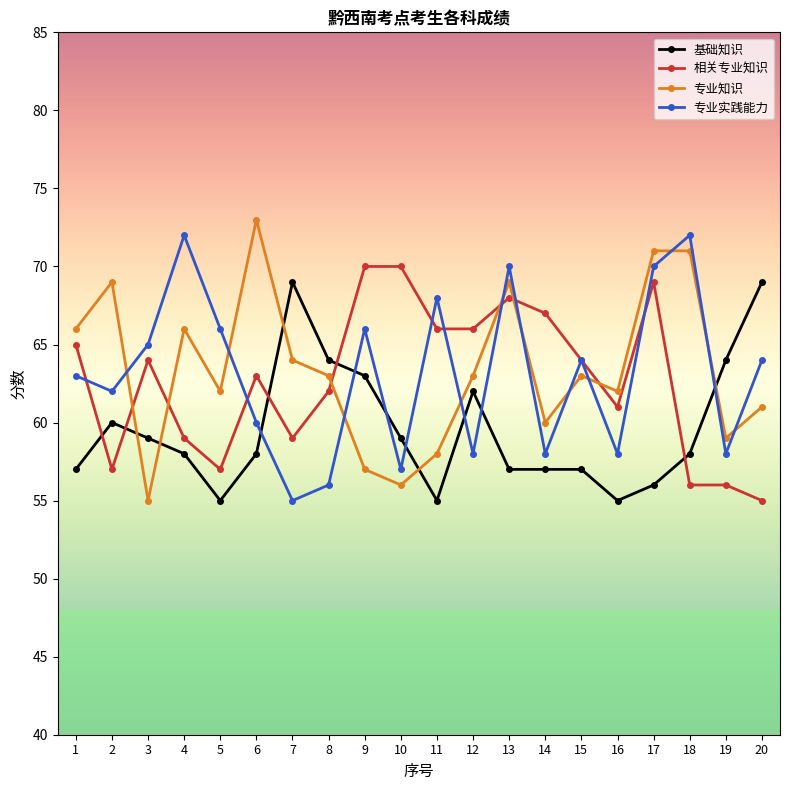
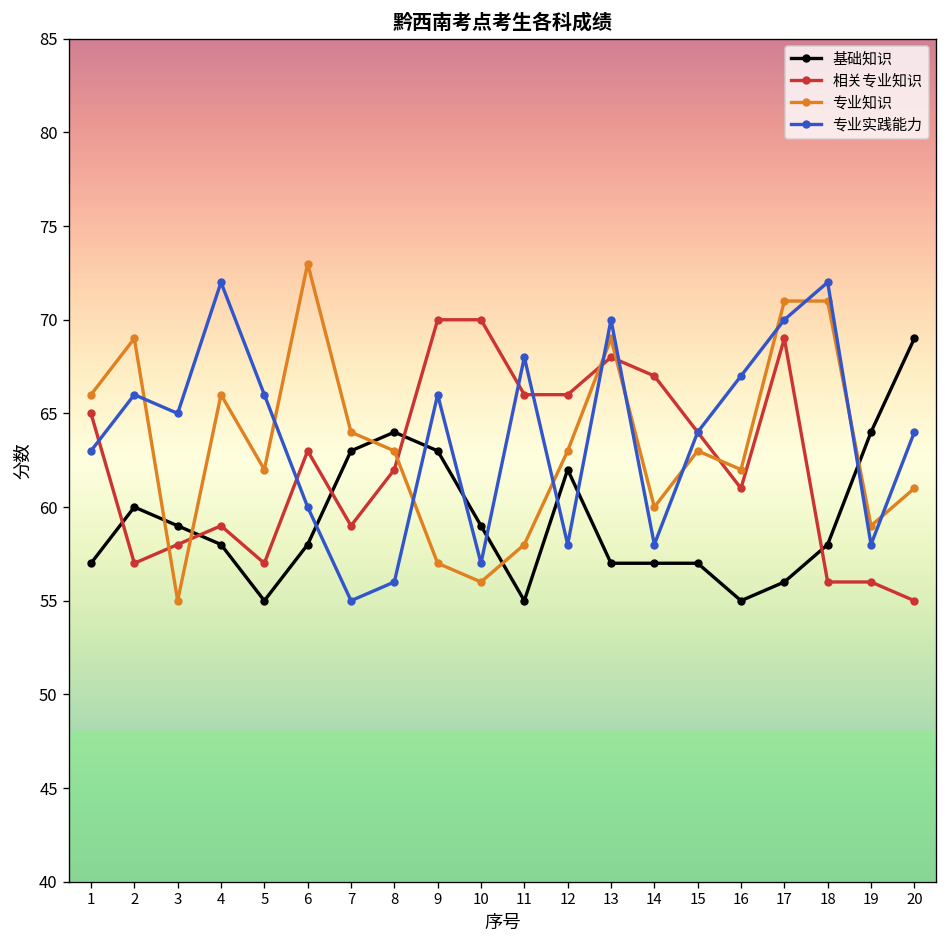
  {
    "基础知识": {
      "1": 57,
      "2": 60,
      "3": 59,
      "4": 58,
      "5": 55,
      "6": 58,
-     "7": 69,
+     "7": 63,
      "8": 64,
      "9": 63,
      "10": 59,
      "11": 55,
      "12": 62,
      "13": 57,
      "14": 57,
      "15": 57,
      "16": 55,
      "17": 56,
      "18": 58,
      "19": 64,
      "20": 69
    },
    "相关专业知识": {
      "1": 65,
      "2": 57,
-     "3": 64,
+     "3": 58,
      "4": 59,
      "5": 57,
      "6": 63,
      "7": 59,
      "8": 62,
      "9": 70,
      "10": 70,
      "11": 66,
      "12": 66,
      "13": 68,
      "14": 67,
      "16": 61,
      "17": 69,
      "18": 56,
      "19": 56,
      "20": 55
    },
    "专业知识": {
      "1": 66,
      "2": 69,
      "3": 55,
      "4": 66,
      "5": 62,
      "6": 73,
      "7": 64,
      "8": 63,
      "9": 57,
      "10": 56,
      "11": 58,
      "12": 63,
      "13": 69,
      "14": 60,
      "15": 63,
      "16": 62,
      "17": 71,
      "18": 71,
      "19": 59,
      "20": 61
    },
    "专业实践能力": {
      "1": 63,
-     "2": 62,
+     "2": 66,
      "3": 65,
      "4": 72,
      "5": 66,
      "6": 60,
      "7": 55,
      "8": 56,
      "9": 66,
      "10": 57,
      "11": 68,
      "12": 58,
      "13": 70,
      "14": 58,
-     "16": 58,
+     "16": 67,
      "17": 70,
      "18": 72,
      "19": 58,
      "20": 64
    }
  }
